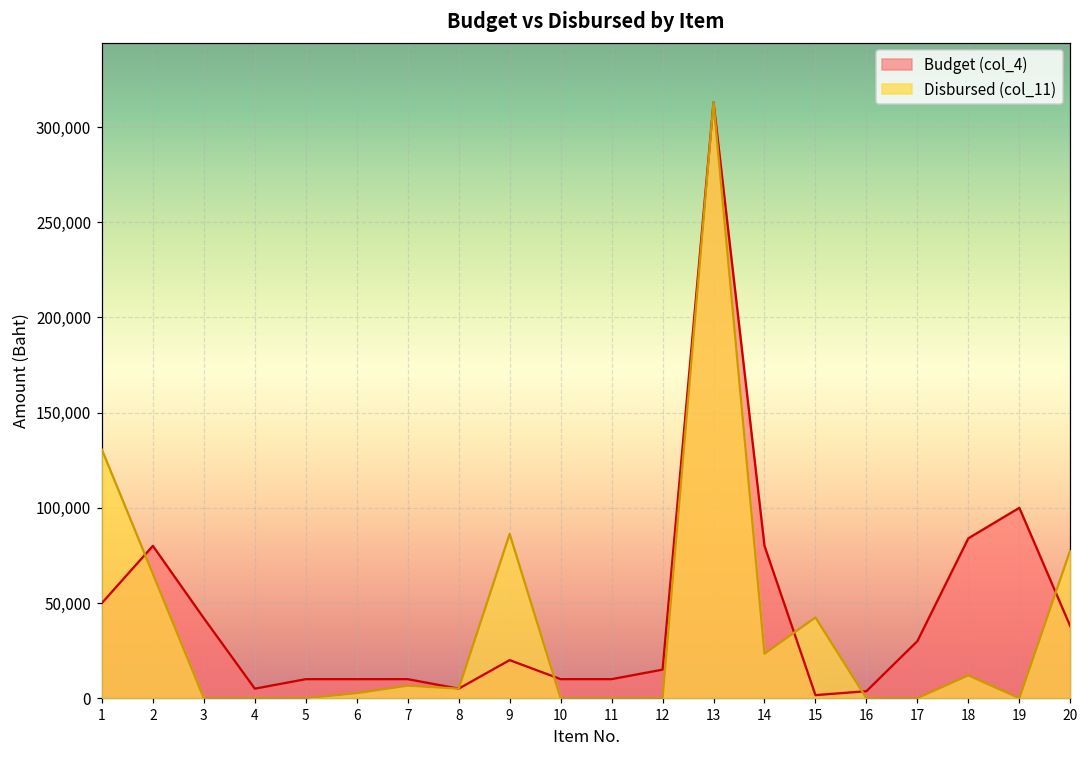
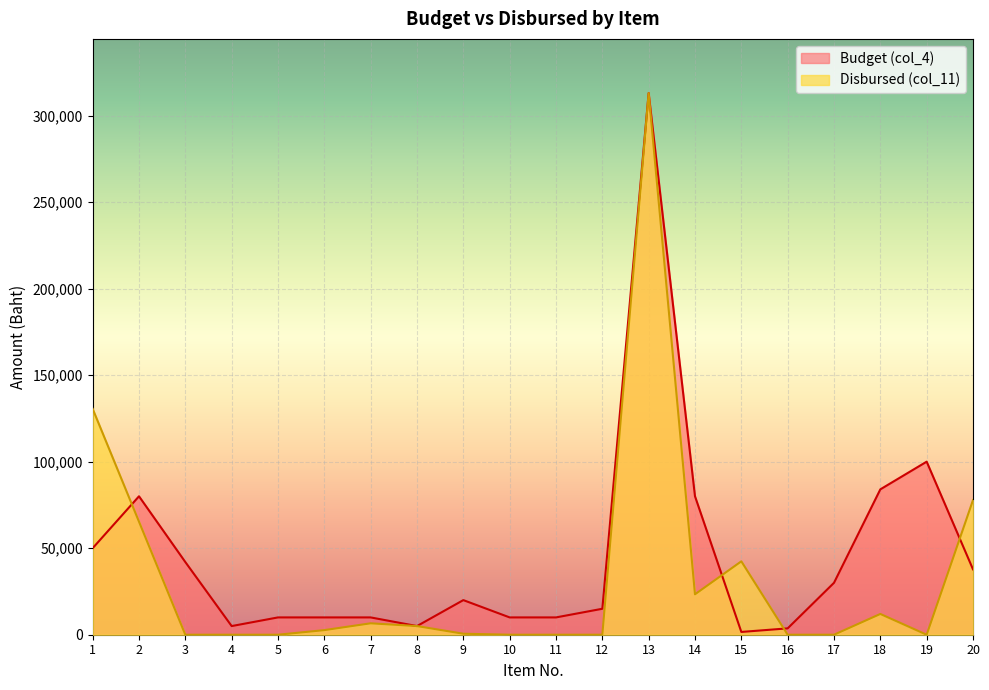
  {
    "Budget (col_4)": {
      "1": "50,000",
      "2": "80,000",
      "3": "42,000",
      "4": "5,000",
      "5": "10,000",
      "6": "10,000",
      "7": "10,000",
      "9": "20,000",
      "10": "10,000",
      "11": "10,000",
      "12": "15,000",
      "14": "80,000",
      "15": "2,000",
      "16": "4,000",
      "17": "30,000",
      "18": "84,000",
      "19": "100,000",
      "20": "38,000"
    },
    "Disbursed (col_11)": {
      "1": "131,000",
      "2": "65,000",
      "3": "0",
      "4": "0",
      "5": "0",
      "6": "3,000",
      "7": "7,000",
-     "9": "86,000",
+     "9": "1,000",
      "10": "0",
      "11": "0",
      "12": "0",
      "14": "23,000",
      "15": "42,000",
      "16": "0",
      "17": "0",
      "18": "12,000",
      "19": "0",
      "20": "78,000"
    }
  }
